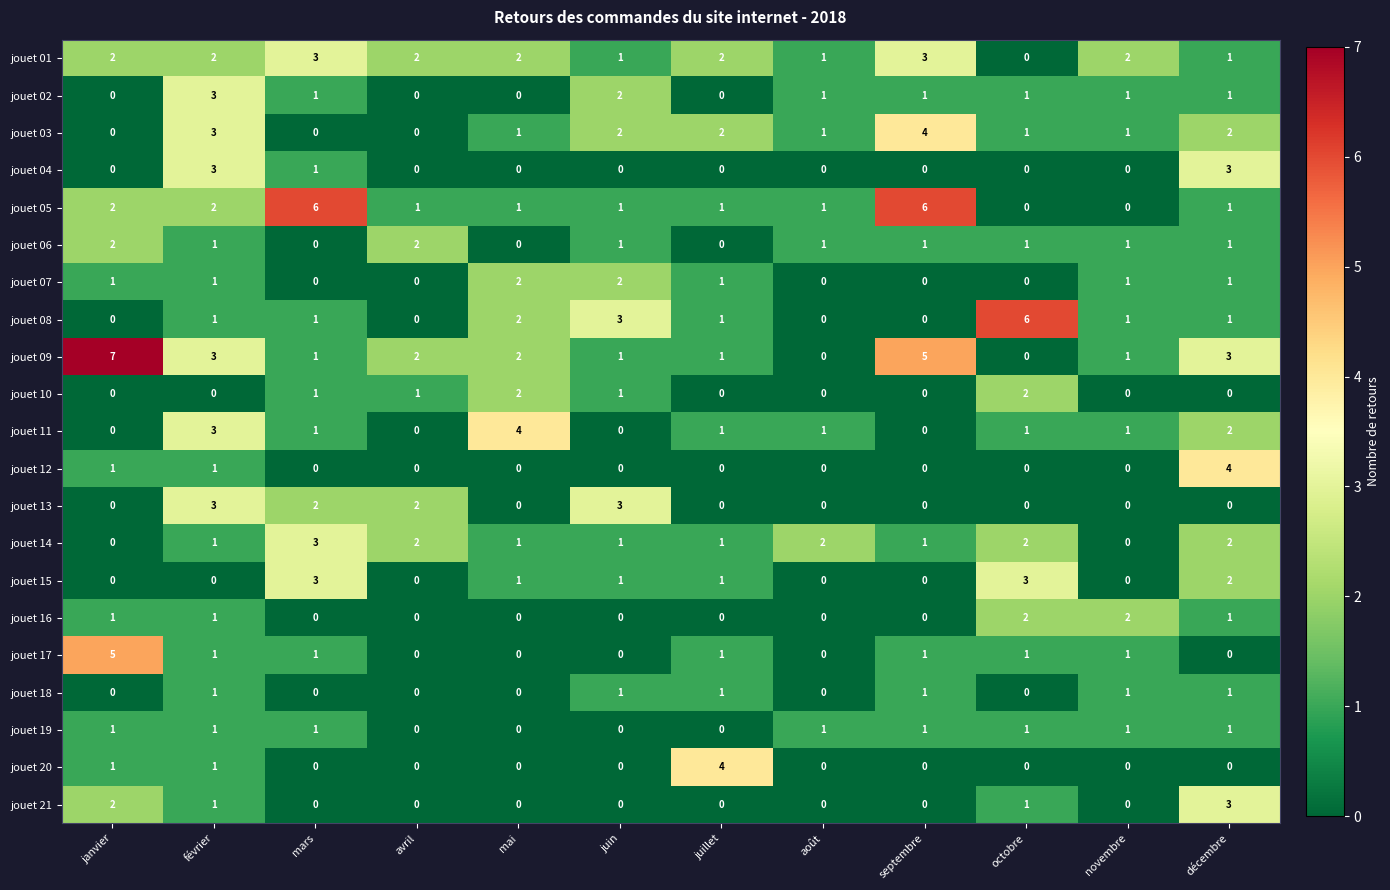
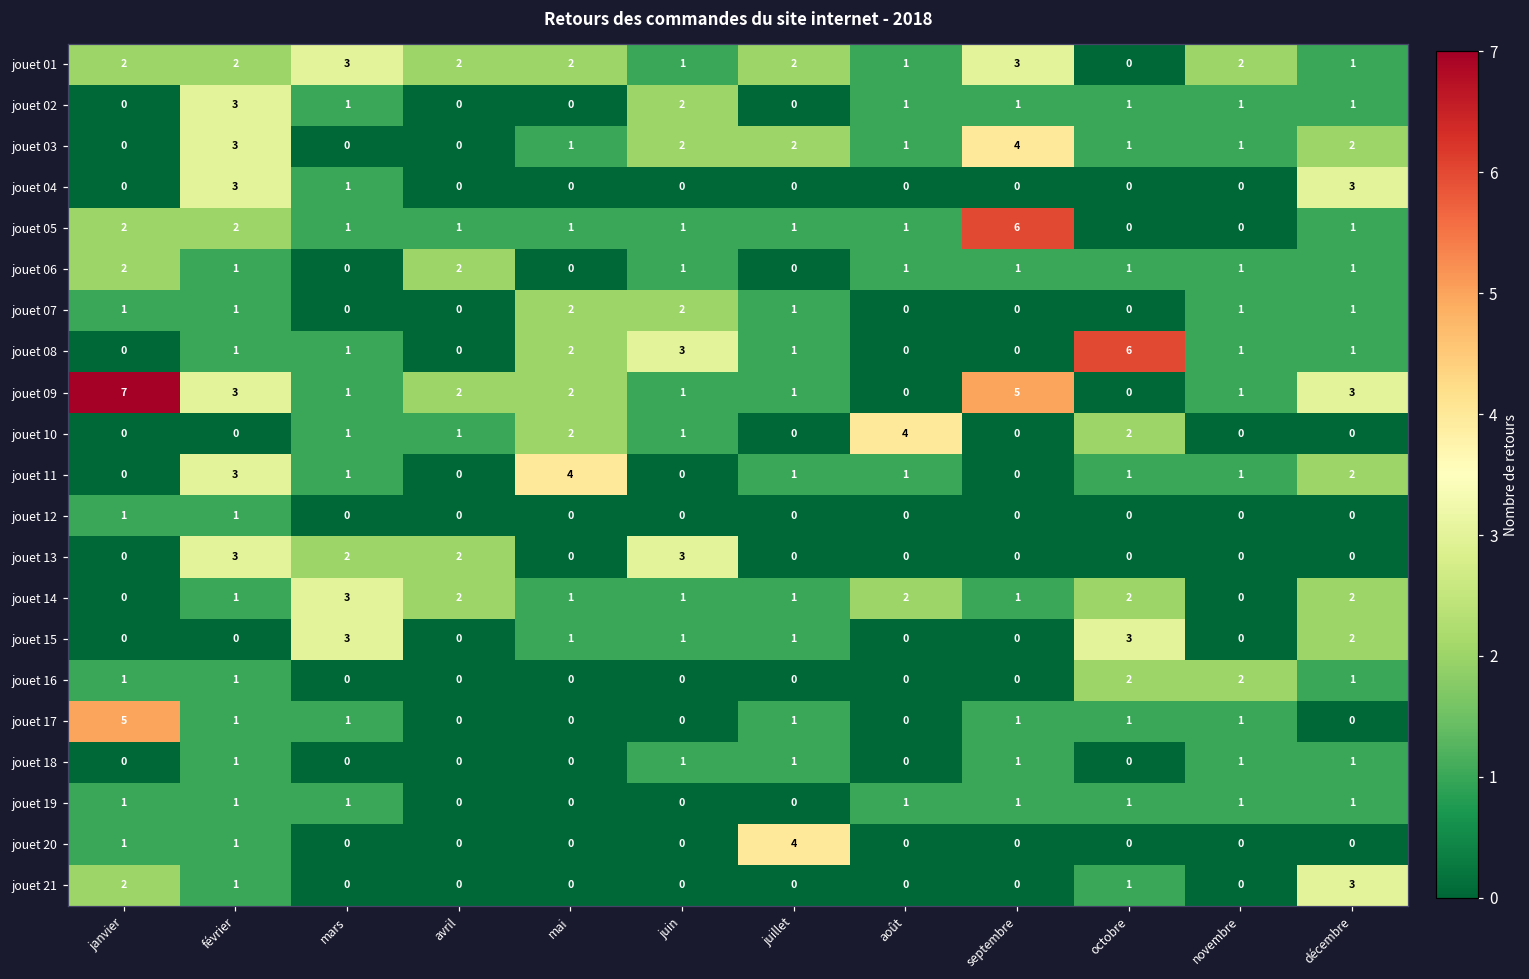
  {
    "jouet 05": {
      "janvier": 2,
      "février": 2,
-     "mars": 6,
+     "mars": 1,
      "avril": 1,
      "mai": 1,
      "juin": 1,
      "juillet": 1,
      "août": 1,
      "septembre": 6,
      "octobre": 0,
      "novembre": 0,
      "décembre": 1
    },
    "jouet 10": {
      "janvier": 0,
      "février": 0,
      "mars": 1,
      "avril": 1,
      "mai": 2,
      "juin": 1,
      "juillet": 0,
-     "août": 0,
+     "août": 4,
      "septembre": 0,
      "octobre": 2,
      "novembre": 0,
      "décembre": 0
    },
    "jouet 12": {
      "janvier": 1,
      "février": 1,
      "mars": 0,
      "avril": 0,
      "mai": 0,
      "juin": 0,
      "juillet": 0,
      "août": 0,
      "septembre": 0,
      "octobre": 0,
      "novembre": 0,
-     "décembre": 4
+     "décembre": 0
    }
  }
